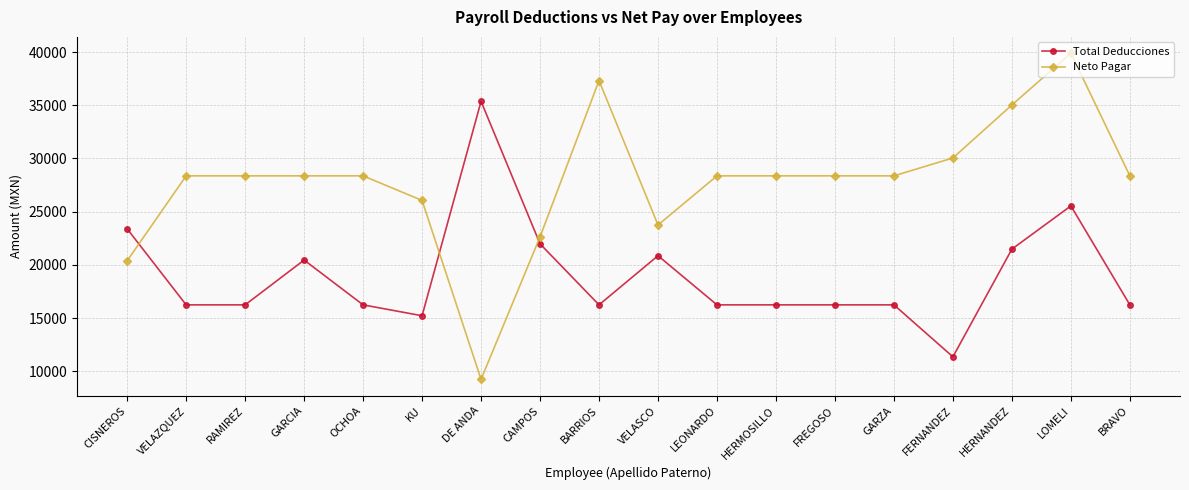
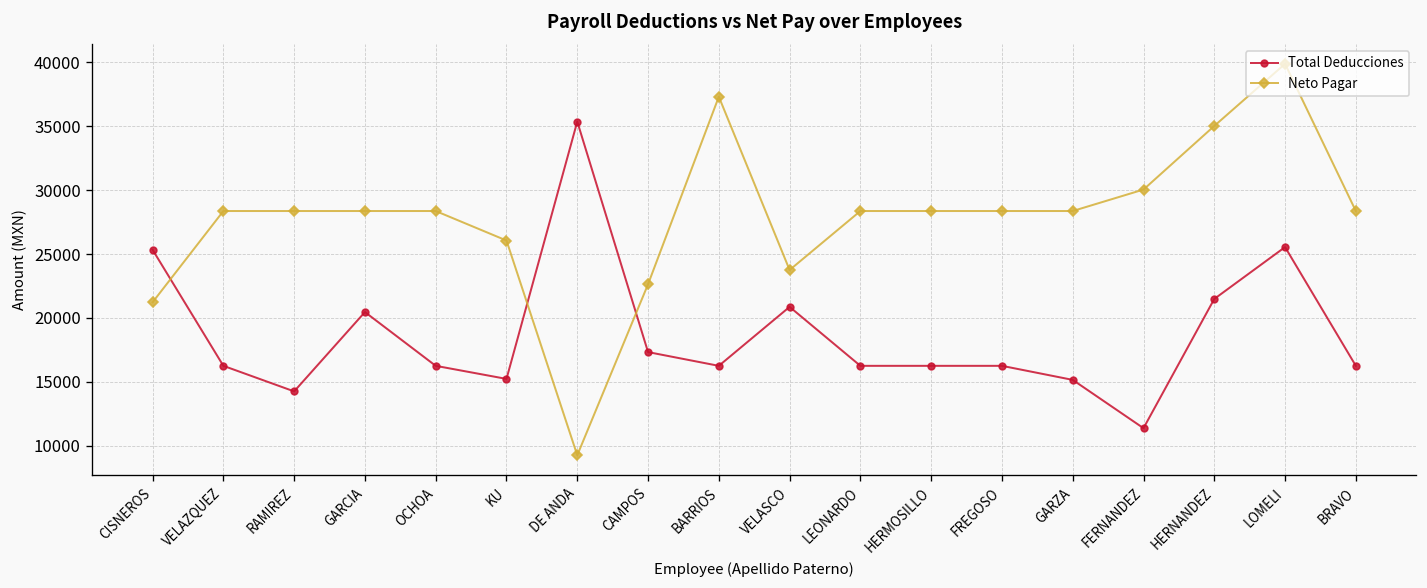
  {
    "Total Deducciones": {
-     "CISNEROS": 23400,
+     "CISNEROS": 25300,
      "VELAZQUEZ": 16200,
-     "RAMIREZ": 16200,
+     "RAMIREZ": 14200,
      "GARCIA": 20500,
      "OCHOA": 16200,
      "KU": 15200,
      "DE ANDA": 35400,
-     "CAMPOS": 22000,
+     "CAMPOS": 17300,
      "BARRIOS": 16200,
      "VELASCO": 20900,
      "LEONARDO": 16200,
      "HERMOSILLO": 16200,
      "FREGOSO": 16200,
-     "GARZA": 16200,
+     "GARZA": 15100,
      "FERNANDEZ": 11400,
      "HERNANDEZ": 21500,
      "LOMELI": 25500,
      "BRAVO": 16200
    },
    "Neto Pagar": {
-     "CISNEROS": 20400,
+     "CISNEROS": 21200,
      "VELAZQUEZ": 28400,
      "RAMIREZ": 28400,
      "GARCIA": 28400,
      "OCHOA": 28400,
      "KU": 26100,
      "DE ANDA": 9200,
      "CAMPOS": 22600,
      "BARRIOS": 37300,
      "VELASCO": 23800,
      "LEONARDO": 28400,
      "HERMOSILLO": 28400,
      "FREGOSO": 28400,
      "GARZA": 28400,
      "FERNANDEZ": 30000,
      "HERNANDEZ": 35000,
      "BRAVO": 28400
    }
  }
